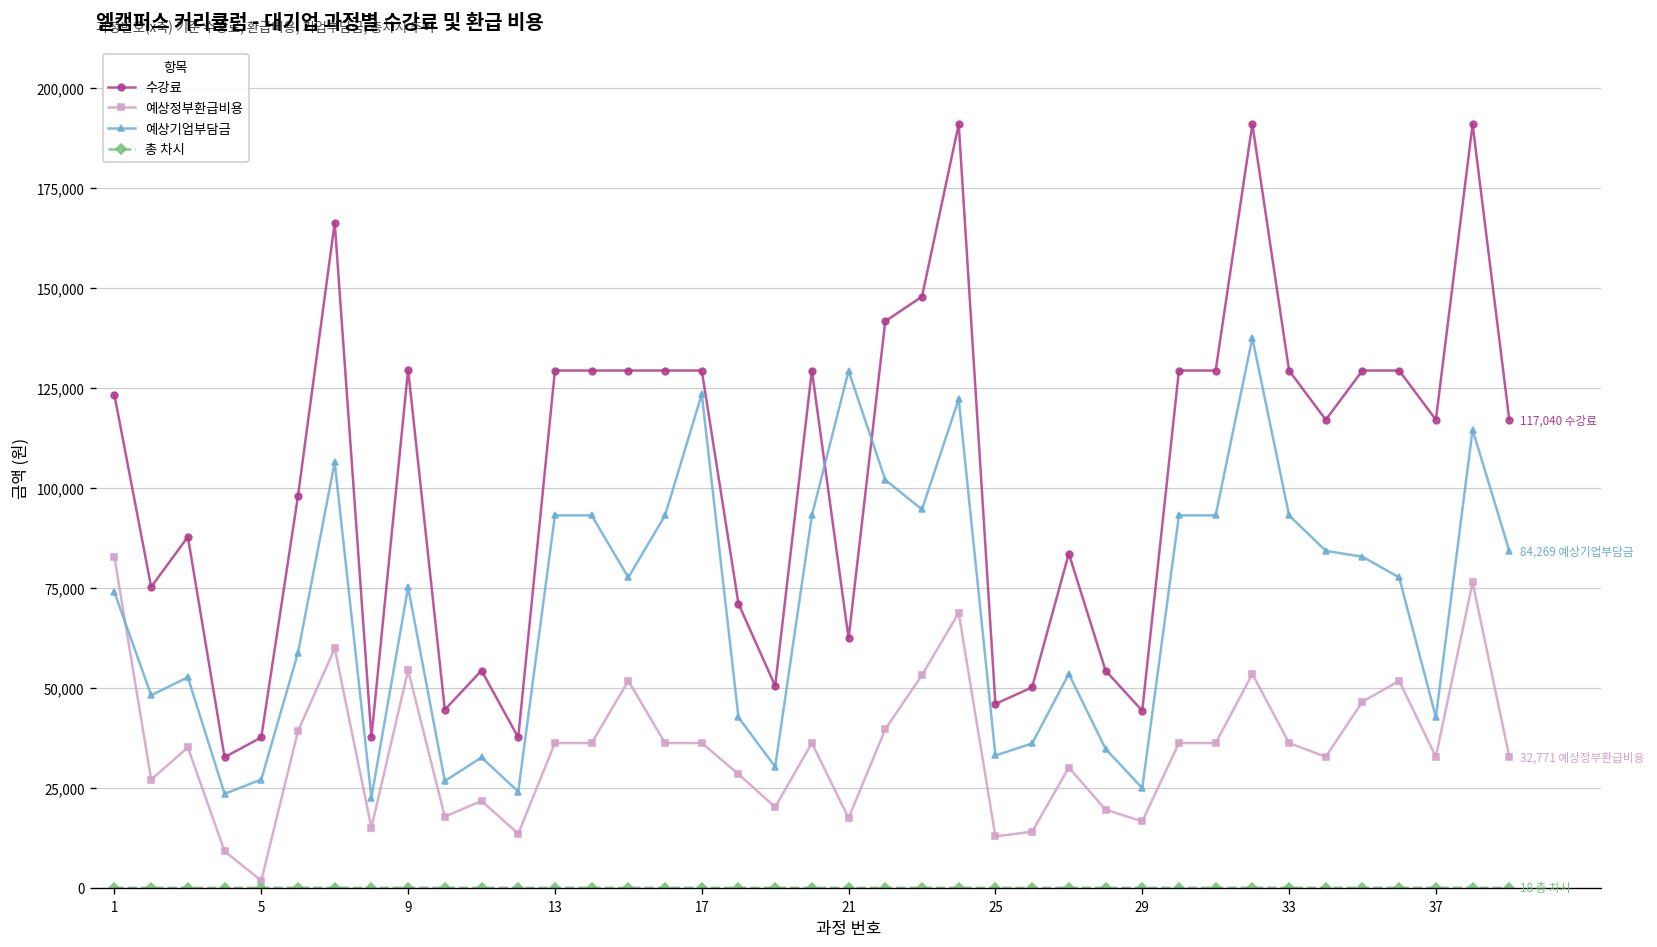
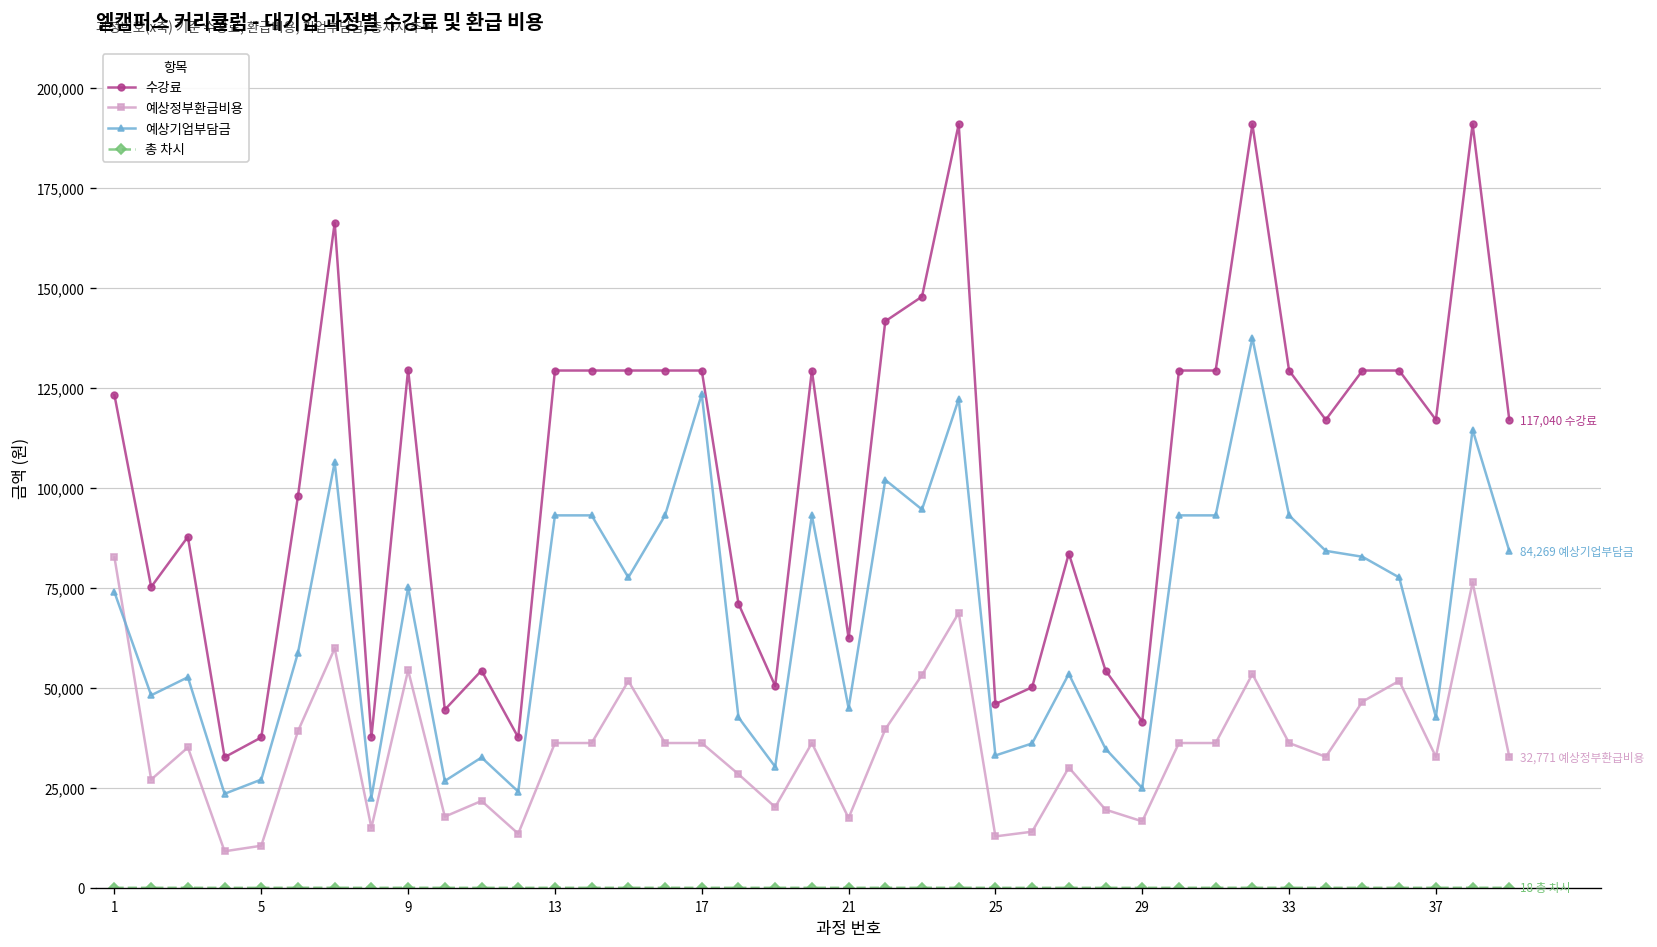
  {
    "수강료": {
      "1": "123,000",
      "5": "38,000",
      "9": "130,000",
      "13": "129,000",
      "17": "129,000",
      "21": "62,000",
      "25": "46,000",
-     "29": "44,000",
+     "29": "42,000",
      "33": "129,000",
      "37": "117,000"
    },
    "예상정부환급비용": {
      "1": "83,000",
-     "5": "2,000",
+     "5": "11,000",
      "9": "54,000",
      "13": "36,000",
      "17": "36,000",
      "21": "17,000",
      "25": "13,000",
      "29": "17,000",
      "33": "36,000",
      "37": "33,000"
    },
    "예상기업부담금": {
      "1": "74,000",
      "5": "27,000",
      "9": "75,000",
      "13": "93,000",
      "17": "123,000",
-     "21": "129,000",
+     "21": "45,000",
      "25": "33,000",
      "29": "25,000",
      "33": "93,000",
      "37": "43,000"
    },
    "총 차시": {
      "1": "0",
      "5": "0",
      "9": "0",
      "13": "0",
      "17": "0",
      "21": "0",
      "25": "0",
      "29": "0",
      "33": "0",
      "37": "0"
    }
  }
